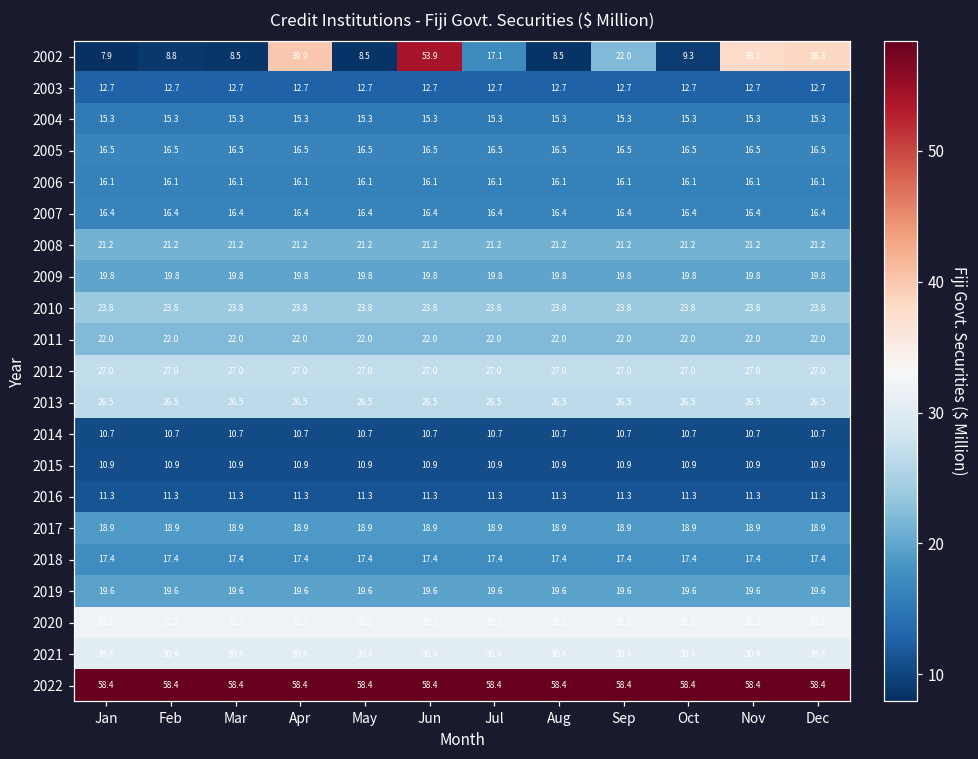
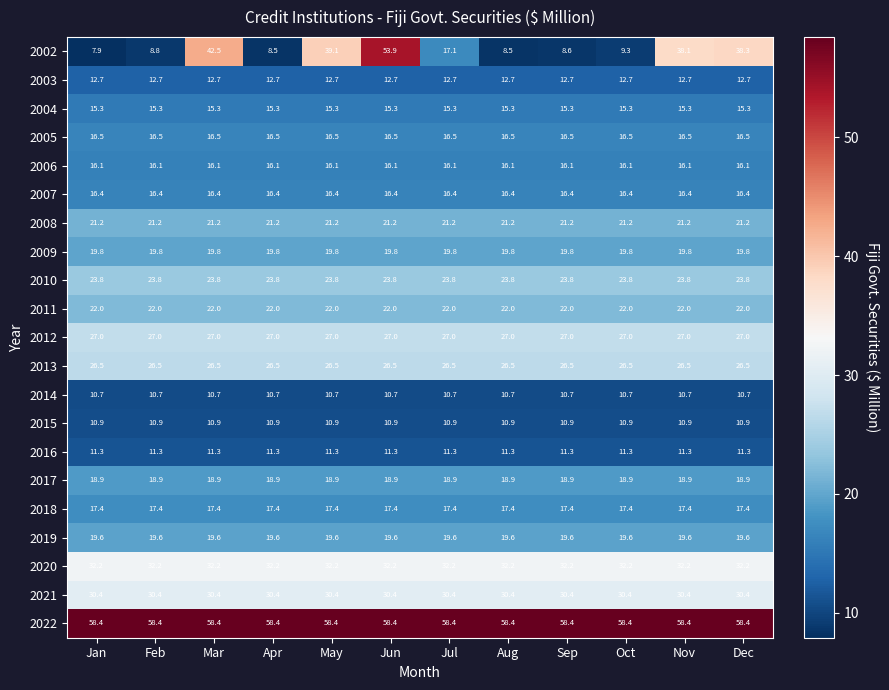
  {
    "2002": {
      "Jan": 7.9,
      "Feb": 8.8,
-     "Mar": 8.5,
-     "Apr": 39.9,
-     "May": 8.5,
+     "Mar": 42.5,
+     "Apr": 8.5,
+     "May": 39.1,
      "Jun": 53.9,
      "Jul": 17.1,
      "Aug": 8.5,
-     "Sep": 22.0,
+     "Sep": 8.6,
      "Oct": 9.3,
      "Nov": 38.1,
      "Dec": 38.3
    }
  }
